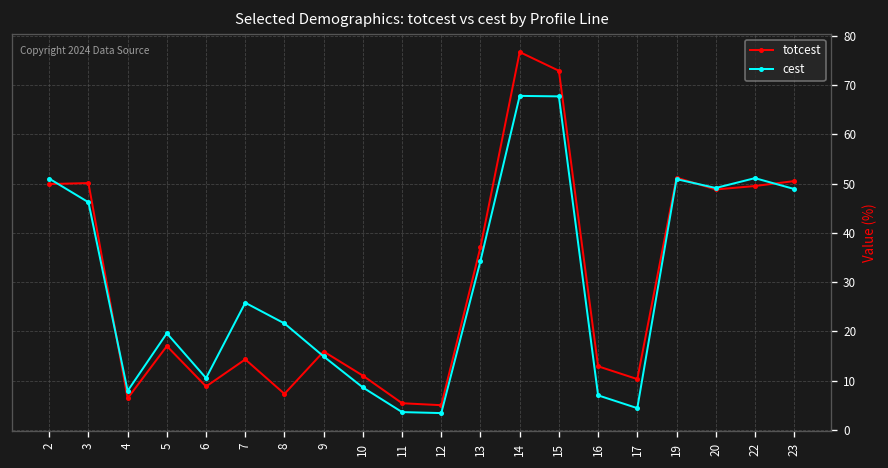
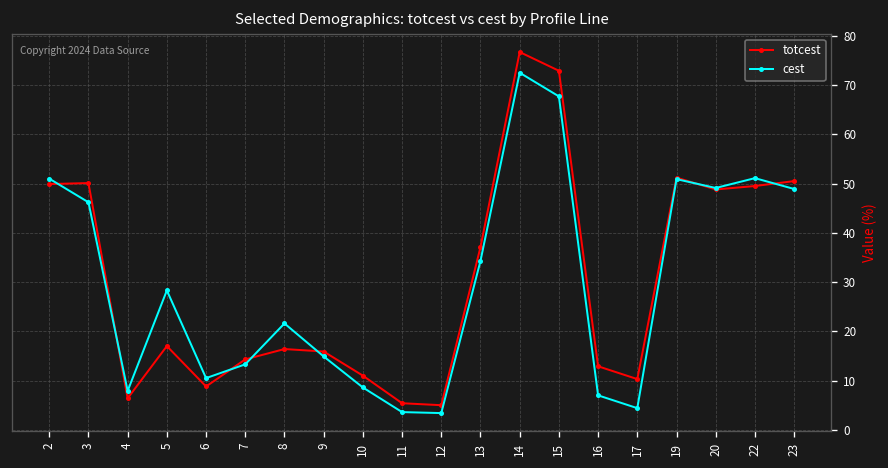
  {
    "totcest": {
      "2": 50,
      "3": 50,
      "4": 6,
      "5": 17,
      "6": 9,
      "7": 14,
-     "8": 7,
+     "8": 16,
      "9": 16,
      "10": 11,
      "11": 5,
      "12": 5,
      "13": 37,
      "14": 77,
      "15": 73,
      "16": 13,
      "17": 10,
      "22": 50,
      "23": 51
    },
    "cest": {
      "2": 51,
      "3": 46,
      "4": 8,
-     "5": 20,
+     "5": 28,
      "6": 11,
-     "7": 26,
+     "7": 13,
      "8": 22,
      "9": 15,
      "10": 9,
      "11": 4,
      "12": 3,
      "13": 34,
-     "14": 68,
+     "14": 73,
      "15": 68,
      "16": 7,
      "17": 4,
      "22": 51,
      "23": 49
    }
  }
